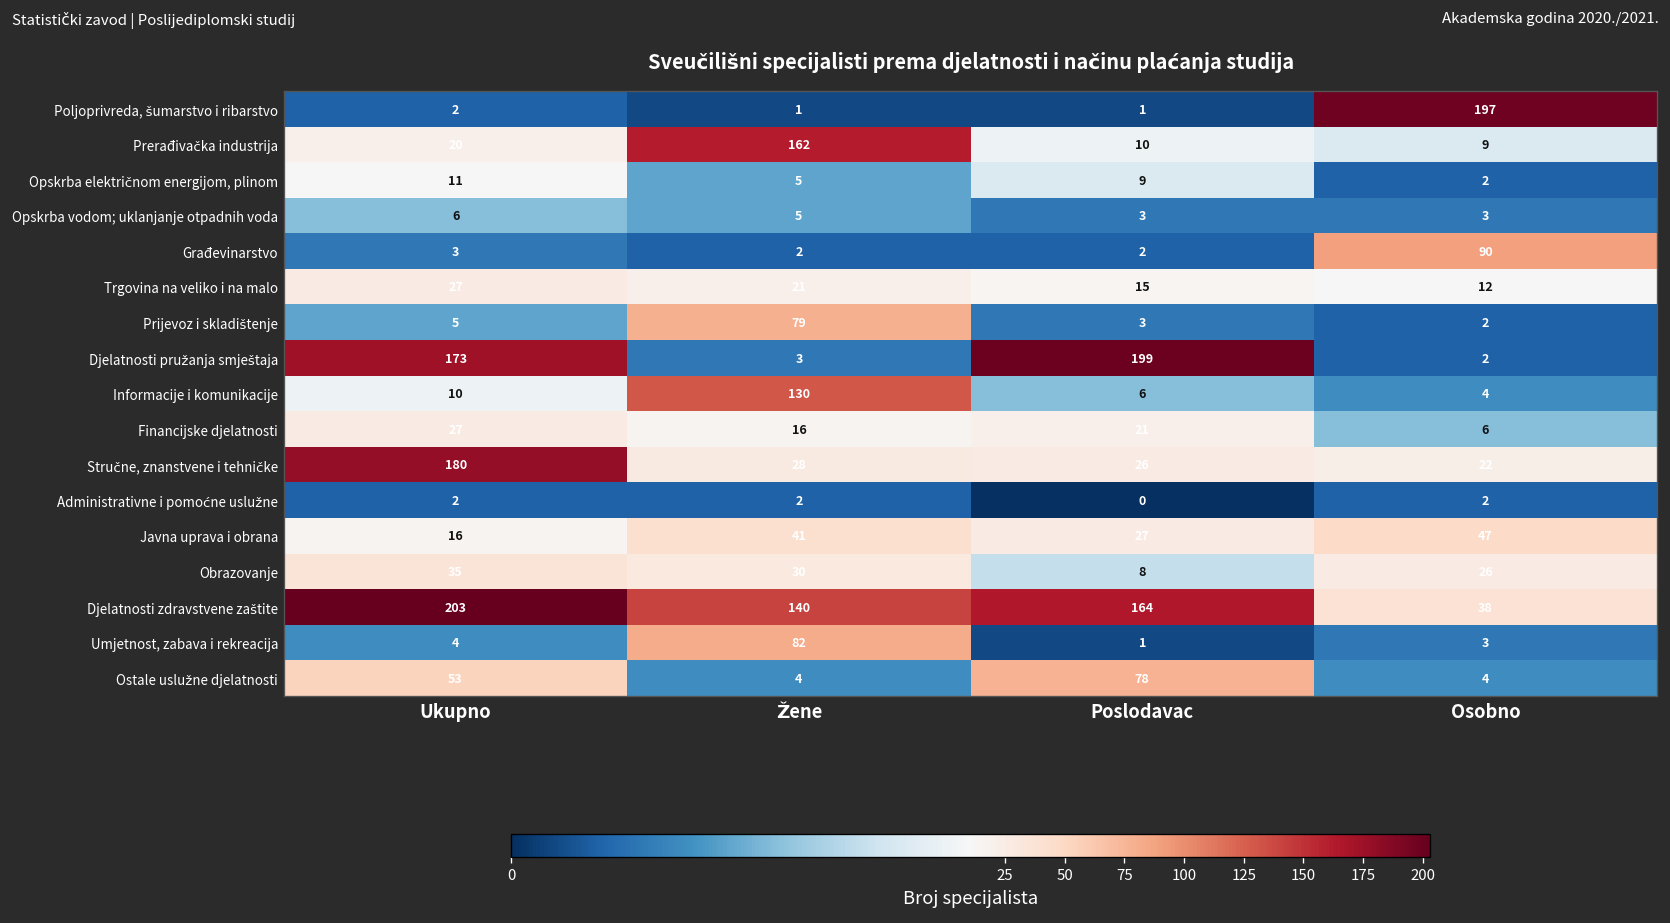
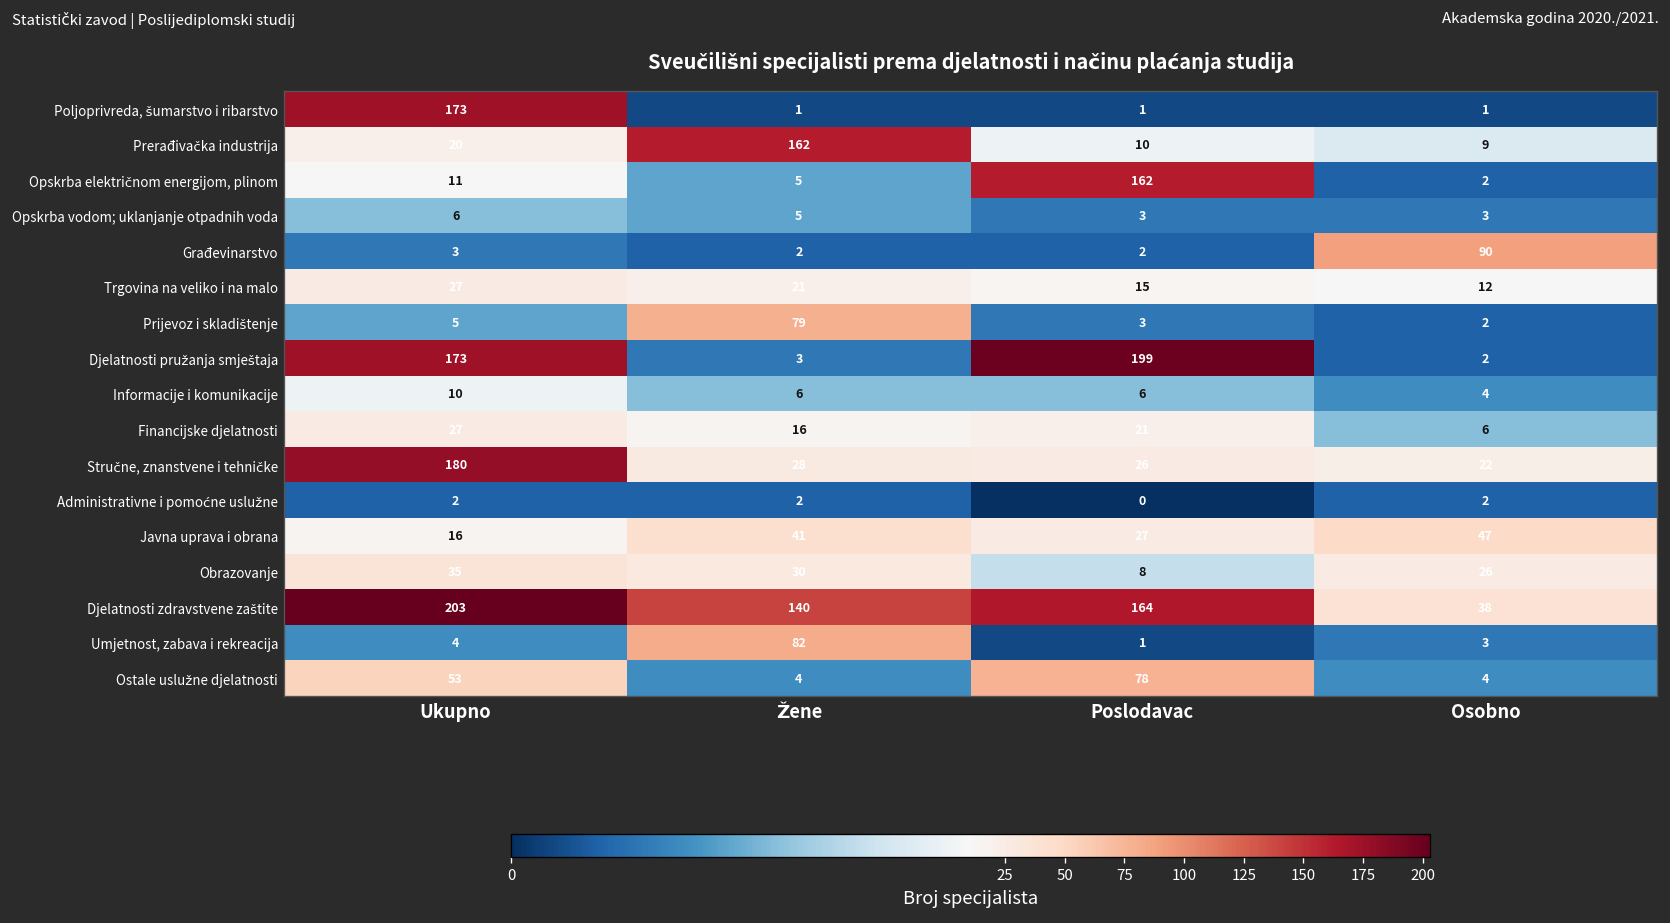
  {
    "Poljoprivreda, šumarstvo i ribarstvo": {
-     "Ukupno": 2,
+     "Ukupno": 173,
      "Žene": 1,
      "Poslodavac": 1,
-     "Osobno": 197
+     "Osobno": 1
    },
    "Prerađivačka industrija": {
      "Žene": 162,
      "Poslodavac": 10,
      "Osobno": 9
    },
    "Opskrba električnom energijom, plinom": {
      "Ukupno": 11,
      "Žene": 5,
-     "Poslodavac": 9,
+     "Poslodavac": 162,
      "Osobno": 2
    },
    "Opskrba vodom; uklanjanje otpadnih voda": {
      "Ukupno": 6,
      "Žene": 5,
      "Poslodavac": 3,
      "Osobno": 3
    },
    "Građevinarstvo": {
      "Ukupno": 3,
      "Žene": 2,
      "Poslodavac": 2,
      "Osobno": 90
    },
    "Trgovina na veliko i na malo": {
      "Poslodavac": 15,
      "Osobno": 12
    },
    "Prijevoz i skladištenje": {
      "Ukupno": 5,
      "Žene": 79,
      "Poslodavac": 3,
      "Osobno": 2
    },
    "Djelatnosti pružanja smještaja": {
      "Ukupno": 173,
      "Žene": 3,
      "Poslodavac": 199,
      "Osobno": 2
    },
    "Informacije i komunikacije": {
      "Ukupno": 10,
-     "Žene": 130,
+     "Žene": 6,
      "Poslodavac": 6,
      "Osobno": 4
    },
    "Financijske djelatnosti": {
      "Žene": 16,
      "Osobno": 6
    },
    "Stručne, znanstvene i tehničke": {
      "Ukupno": 180
    },
    "Administrativne i pomoćne uslužne": {
      "Ukupno": 2,
      "Žene": 2,
      "Poslodavac": 0,
      "Osobno": 2
    },
    "Javna uprava i obrana": {
      "Ukupno": 16,
      "Osobno": 47
    },
    "Obrazovanje": {
      "Poslodavac": 8
    },
    "Djelatnosti zdravstvene zaštite": {
      "Ukupno": 203,
      "Žene": 140,
      "Poslodavac": 164
    },
    "Umjetnost, zabava i rekreacija": {
      "Ukupno": 4,
      "Žene": 82,
      "Poslodavac": 1,
      "Osobno": 3
    },
    "Ostale uslužne djelatnosti": {
      "Ukupno": 53,
      "Žene": 4,
      "Poslodavac": 78,
      "Osobno": 4
    }
  }
